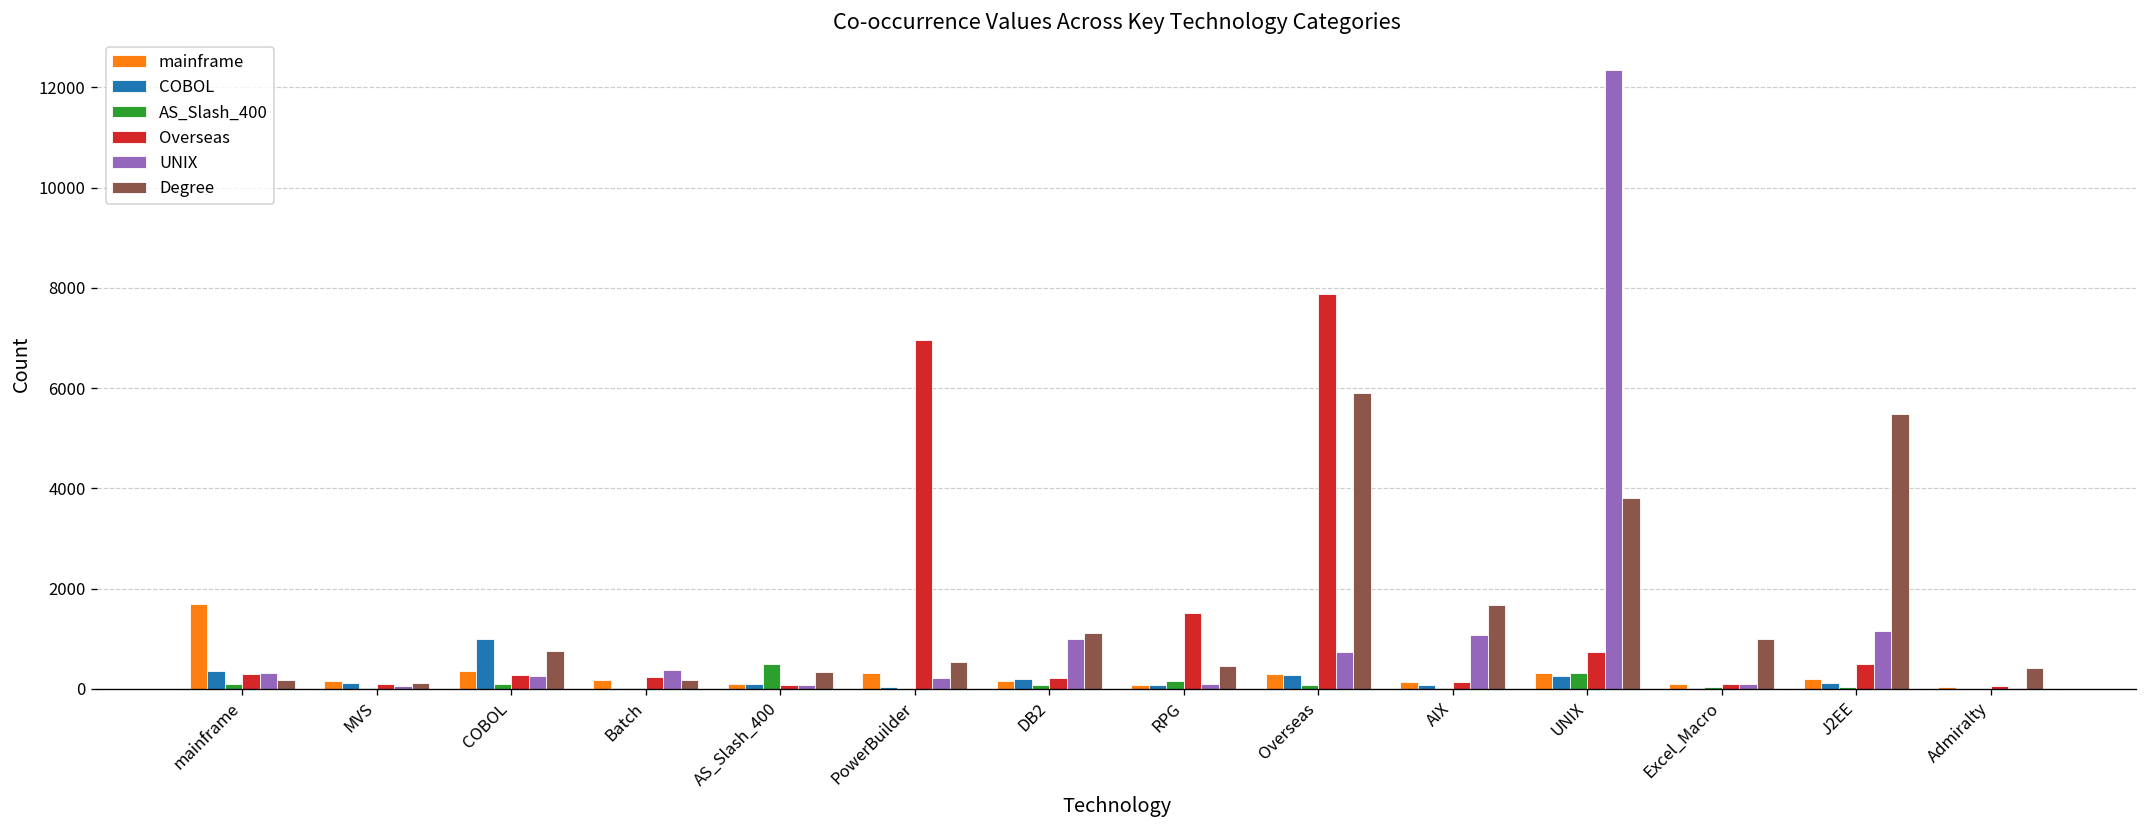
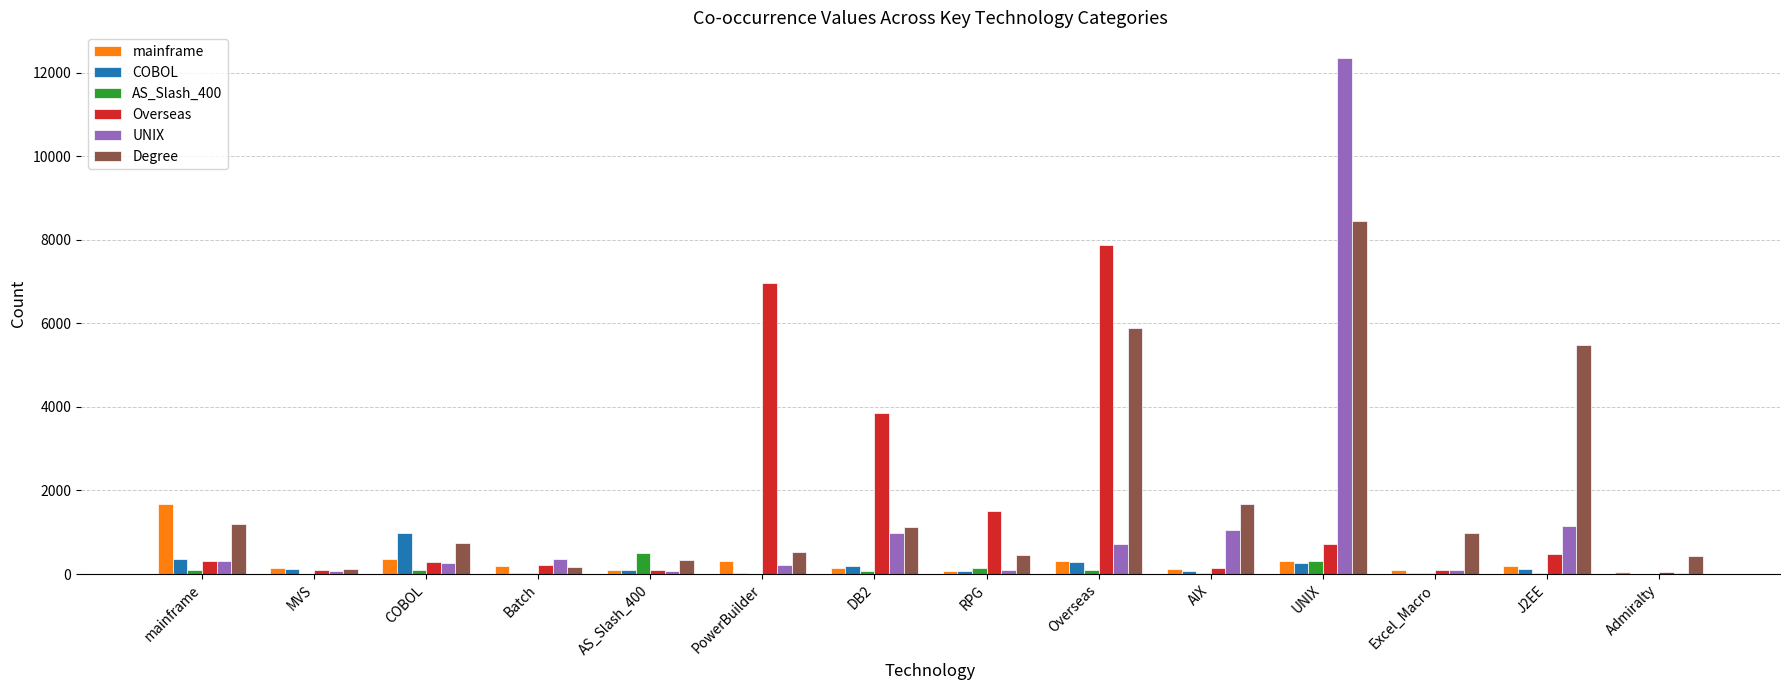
  {
    "mainframe": {
      "mainframe": 1700,
      "MVS": 100,
      "COBOL": 400,
      "Batch": 200,
      "AS_Slash_400": 100,
      "PowerBuilder": 300,
      "DB2": 200,
      "RPG": 100,
      "Overseas": 300,
      "AIX": 100,
      "UNIX": 300,
      "Excel_Macro": 100,
      "J2EE": 200
    },
    "COBOL": {
      "mainframe": 400,
      "MVS": 100,
      "COBOL": 1000,
      "AS_Slash_400": 100,
      "DB2": 200,
      "RPG": 100,
      "Overseas": 300,
      "AIX": 100,
      "UNIX": 300,
      "J2EE": 100
    },
    "AS_Slash_400": {
      "mainframe": 100,
      "COBOL": 100,
      "AS_Slash_400": 500,
      "DB2": 100,
      "RPG": 200,
      "Overseas": 100,
      "UNIX": 300,
      "Admiralty": 0
    },
    "Overseas": {
      "mainframe": 300,
      "MVS": 100,
      "COBOL": 300,
      "Batch": 200,
      "AS_Slash_400": 100,
      "PowerBuilder": 7000,
-     "DB2": 200,
+     "DB2": 3900,
      "RPG": 1500,
      "Overseas": 7900,
      "AIX": 100,
      "UNIX": 700,
      "Excel_Macro": 100,
      "J2EE": 500
    },
    "UNIX": {
      "mainframe": 300,
      "MVS": 100,
      "COBOL": 300,
      "Batch": 400,
      "AS_Slash_400": 100,
      "PowerBuilder": 200,
      "DB2": 1000,
      "RPG": 100,
      "Overseas": 700,
      "AIX": 1100,
      "UNIX": 12400,
      "Excel_Macro": 100,
      "J2EE": 1100
    },
    "Degree": {
-     "mainframe": 200,
+     "mainframe": 1200,
      "MVS": 100,
      "COBOL": 700,
      "Batch": 200,
      "AS_Slash_400": 300,
      "PowerBuilder": 500,
      "DB2": 1100,
      "RPG": 500,
      "Overseas": 5900,
      "AIX": 1700,
-     "UNIX": 3800,
+     "UNIX": 8500,
      "Excel_Macro": 1000,
      "J2EE": 5500,
      "Admiralty": 400
    }
  }
